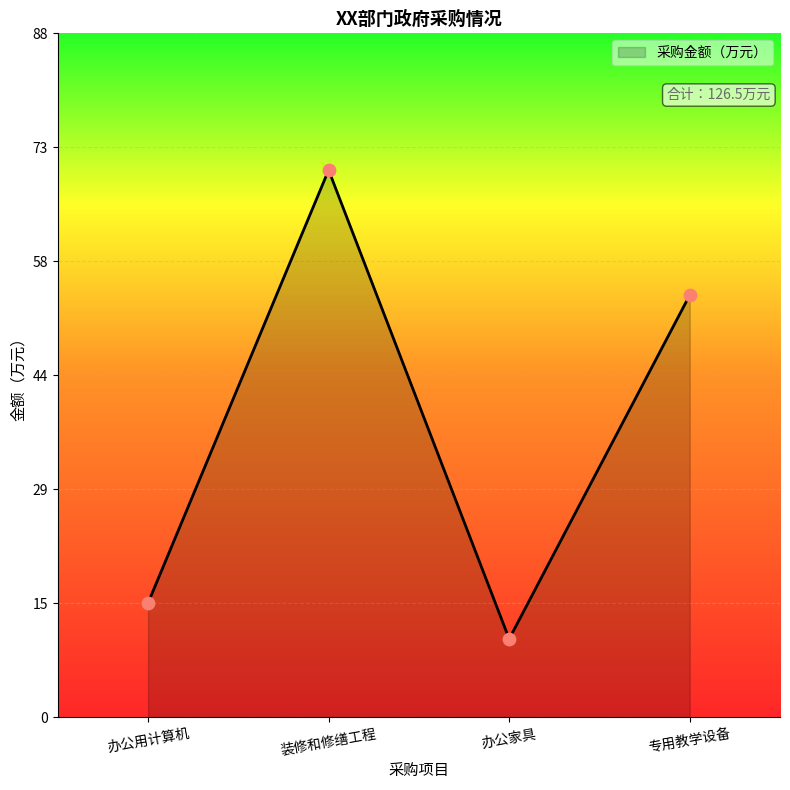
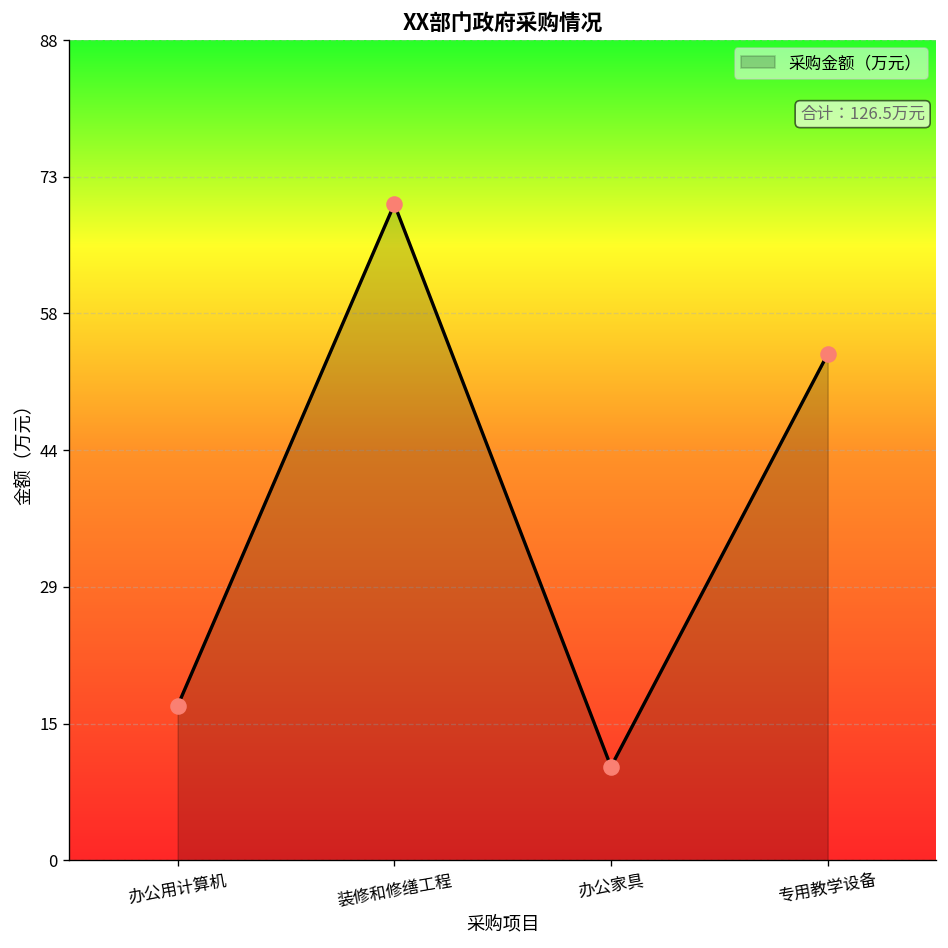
  {
-   "办公用计算机": 15,
+   "办公用计算机": 17,
    "装修和修缮工程": 70,
    "办公家具": 10,
    "专用教学设备": 54
  }
